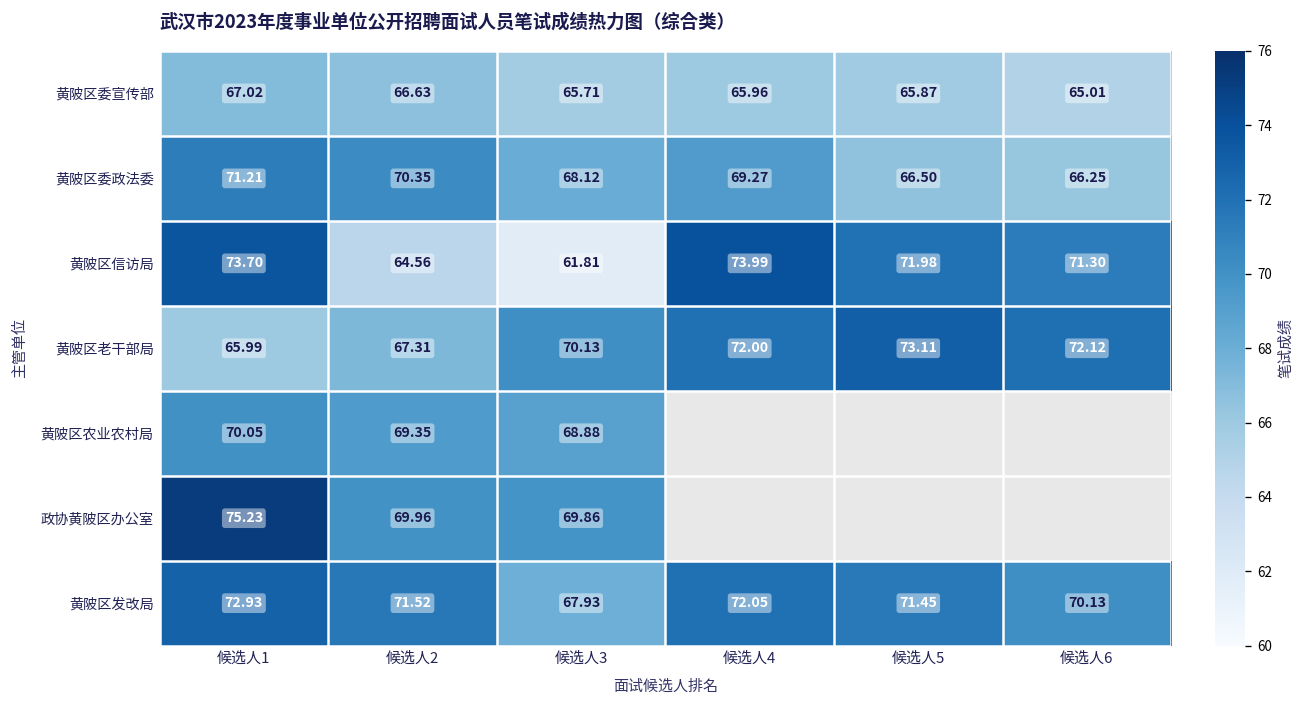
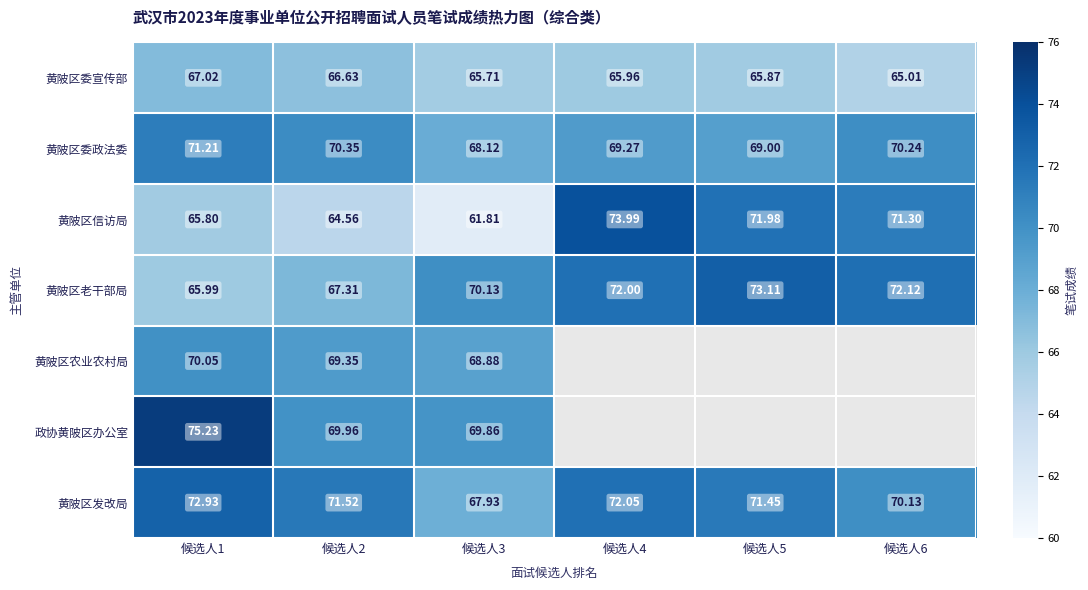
  {
    "黄陂区委政法委": {
-     "候选人5": 66.50,
-     "候选人6": 66.25
+     "候选人5": 69.00,
+     "候选人6": 70.24
    },
    "黄陂区信访局": {
-     "候选人1": 73.70
+     "候选人1": 65.80
    }
  }
